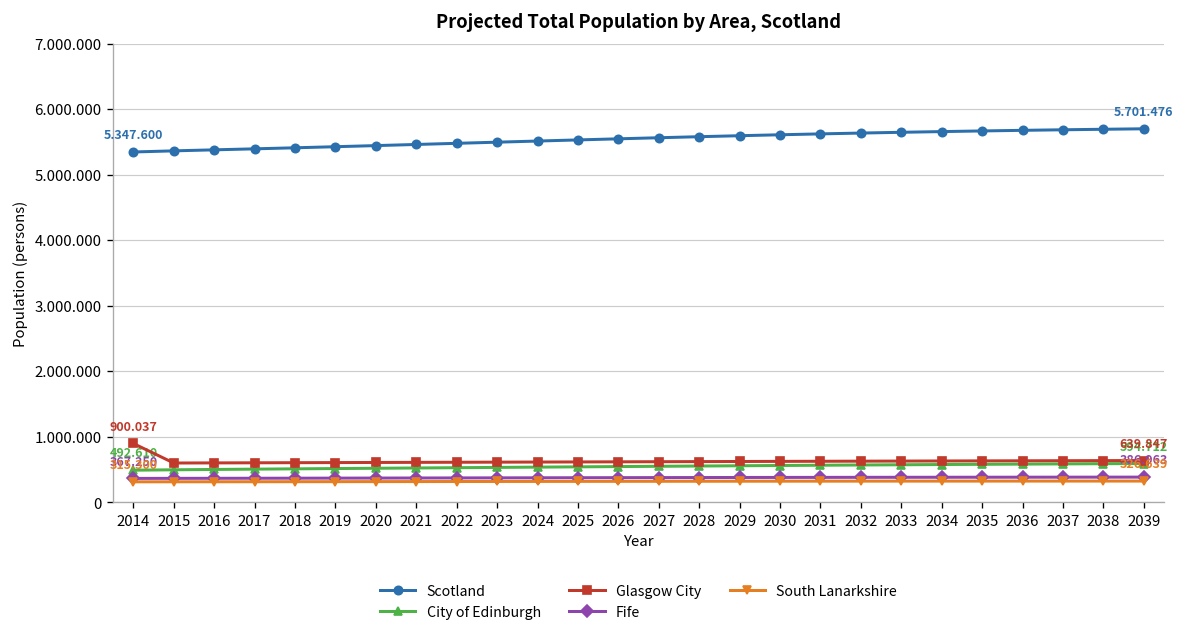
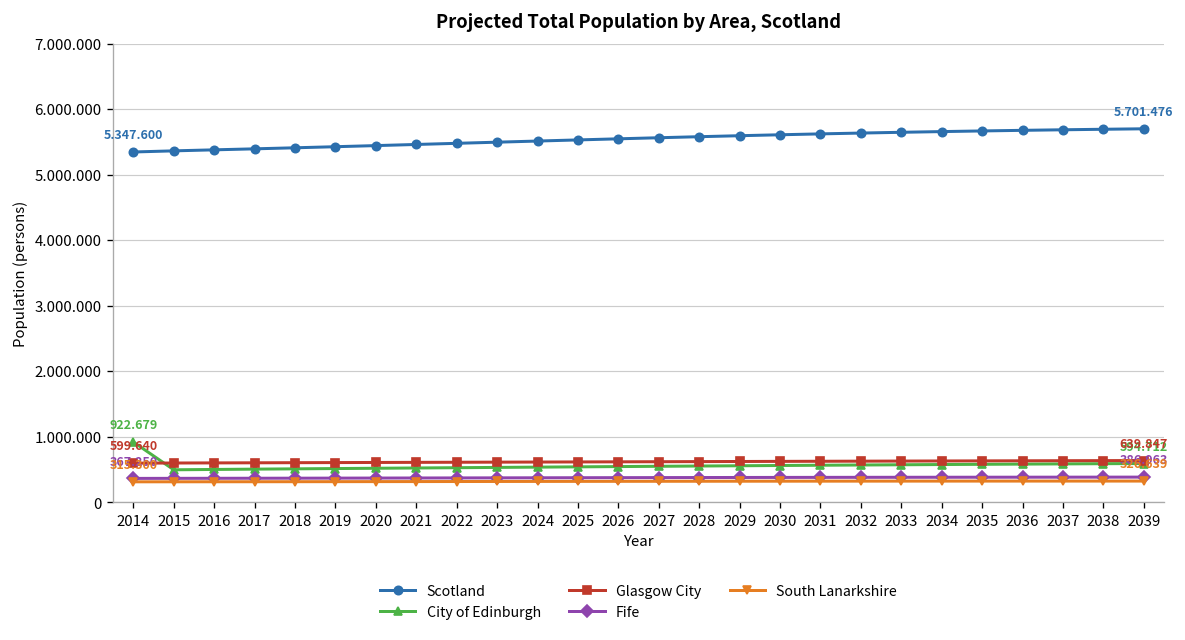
  {
    "City of Edinburgh": {
-     "2014": 492.610
+     "2014": 922.679
    },
    "Glasgow City": {
-     "2014": 900.037
+     "2014": 599.640
    }
  }
